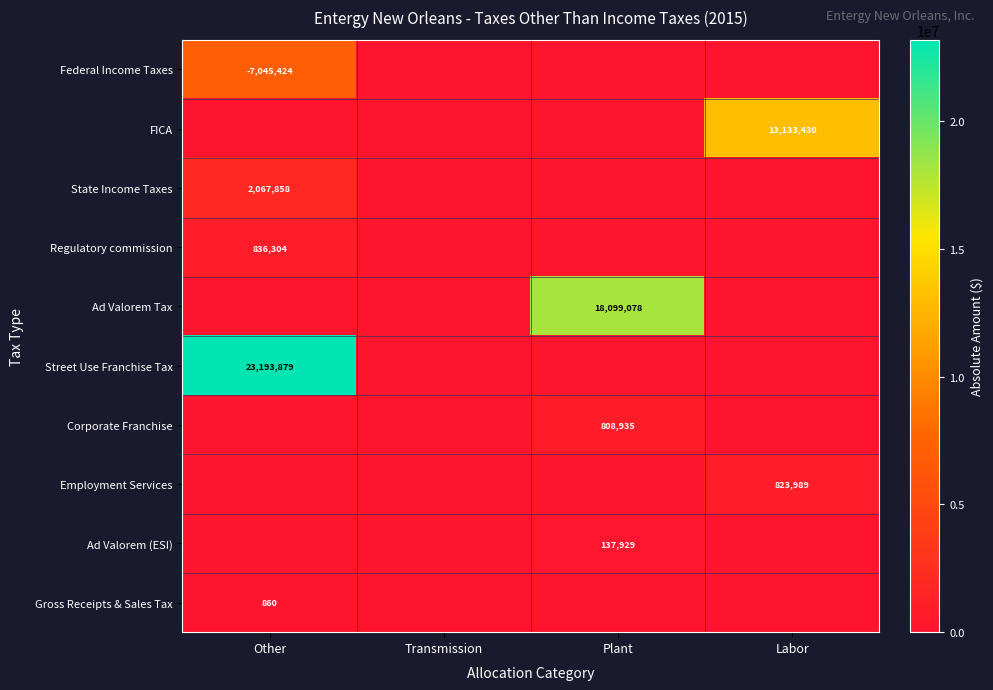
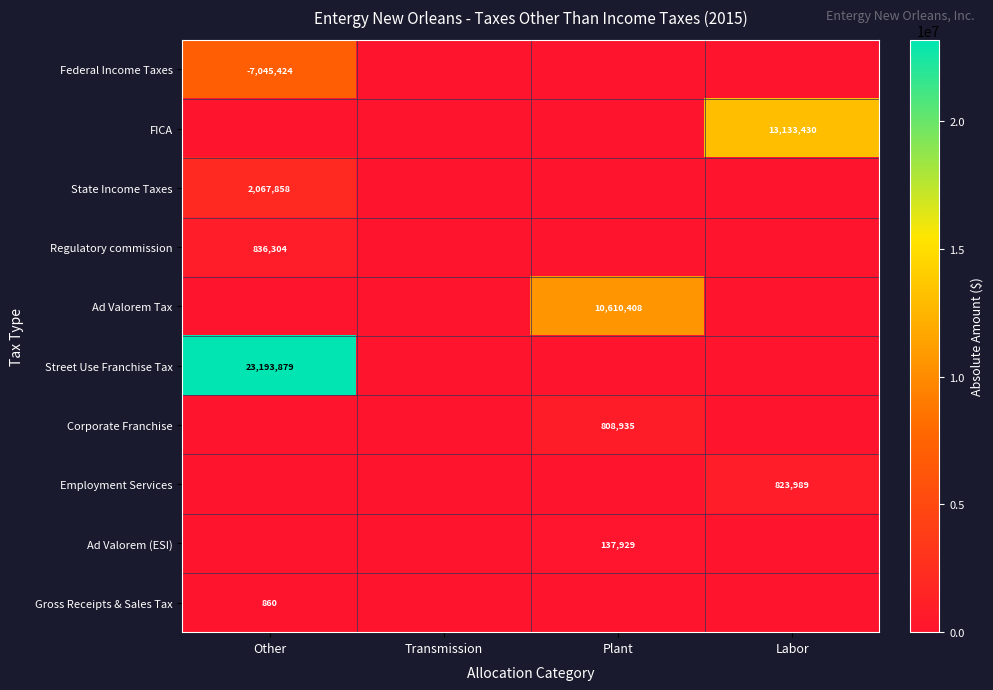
  {
    "Federal Income Taxes": {
      "Other": "-7,045,424"
    },
    "FICA": {
      "Labor": "13,133,430"
    },
    "State Income Taxes": {
      "Other": "2,067,858"
    },
    "Regulatory commission": {
      "Other": "836,304"
    },
    "Ad Valorem Tax": {
-     "Plant": "18,099,078"
+     "Plant": "10,610,408"
    },
    "Street Use Franchise Tax": {
      "Other": "23,193,879"
    },
    "Corporate Franchise": {
      "Plant": "808,935"
    },
    "Employment Services": {
      "Labor": "823,989"
    },
    "Ad Valorem (ESI)": {
      "Plant": "137,929"
    },
    "Gross Receipts & Sales Tax": {
      "Other": "860"
    }
  }
